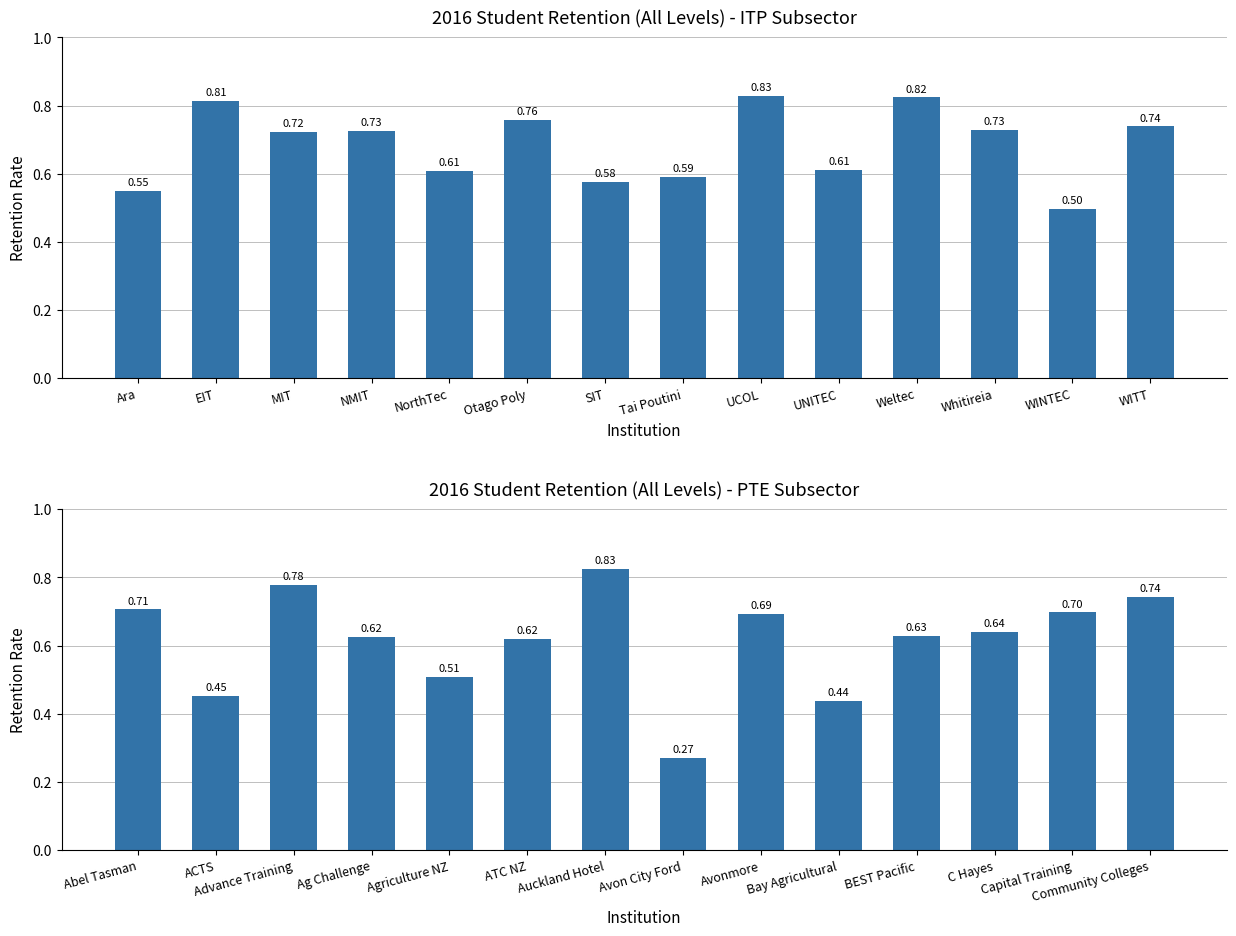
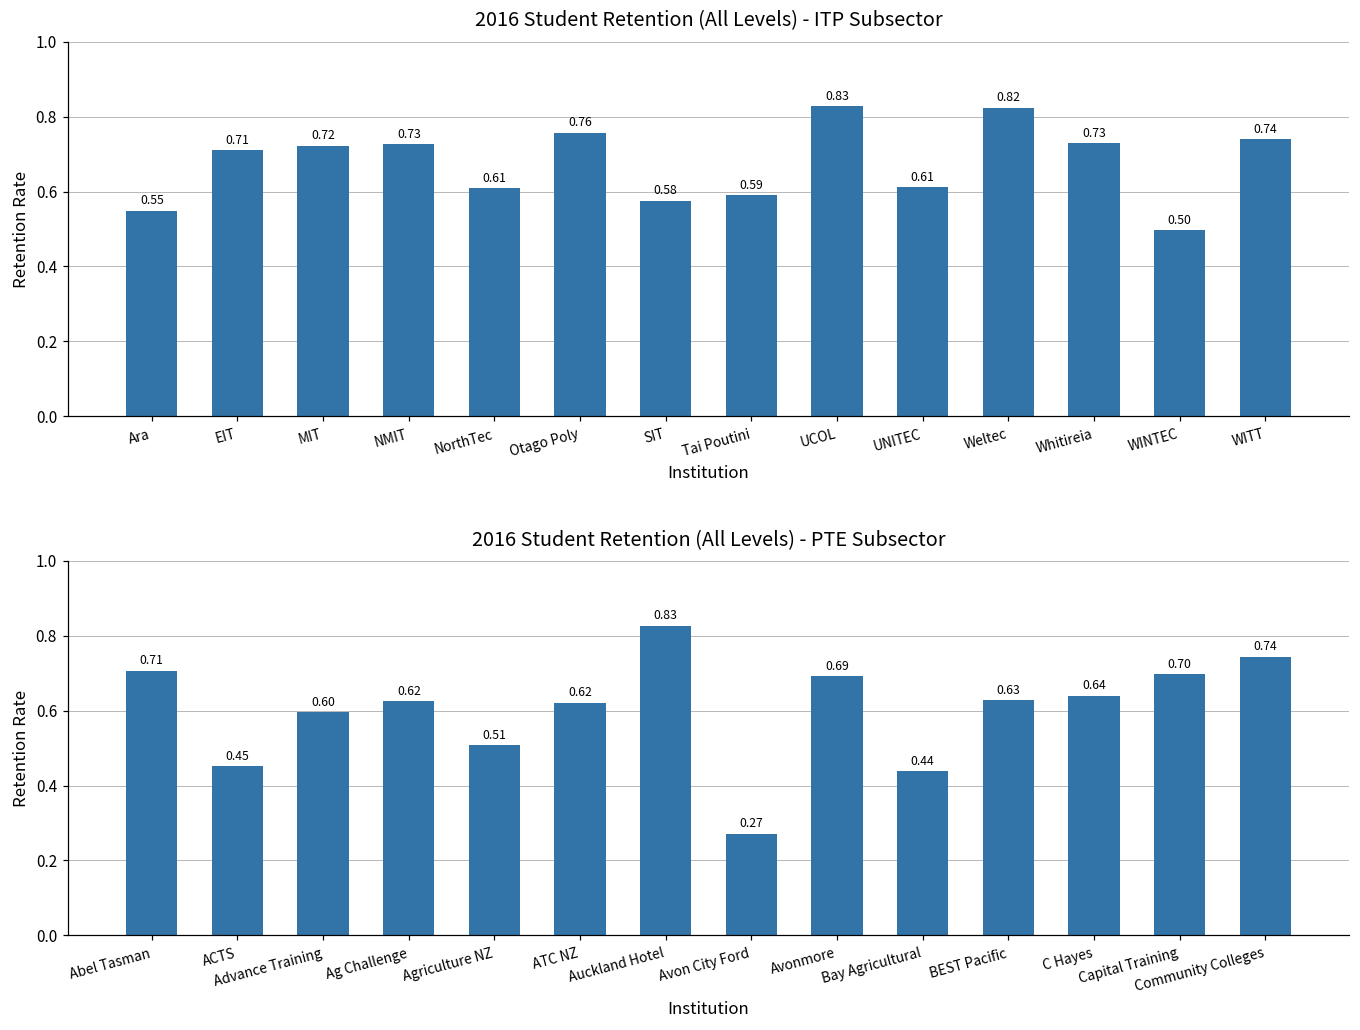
  {
    "2016 Student Retention (All Levels) - ITP Subsector": {
      "Ara": 0.55,
-     "EIT": 0.81,
+     "EIT": 0.71,
      "MIT": 0.72,
      "NMIT": 0.73,
      "NorthTec": 0.61,
      "Otago Poly": 0.76,
      "SIT": 0.58,
      "Tai Poutini": 0.59,
      "UCOL": 0.83,
      "UNITEC": 0.61,
      "Weltec": 0.82,
      "Whitireia": 0.73,
      "WINTEC": 0.50,
      "WITT": 0.74
    },
    "2016 Student Retention (All Levels) - PTE Subsector": {
      "Abel Tasman": 0.71,
      "ACTS": 0.45,
-     "Advance Training": 0.78,
+     "Advance Training": 0.60,
      "Ag Challenge": 0.62,
      "Agriculture NZ": 0.51,
      "ATC NZ": 0.62,
      "Auckland Hotel": 0.83,
      "Avon City Ford": 0.27,
      "Avonmore": 0.69,
      "Bay Agricultural": 0.44,
      "BEST Pacific": 0.63,
      "C Hayes": 0.64,
      "Capital Training": 0.70,
      "Community Colleges": 0.74
    }
  }
